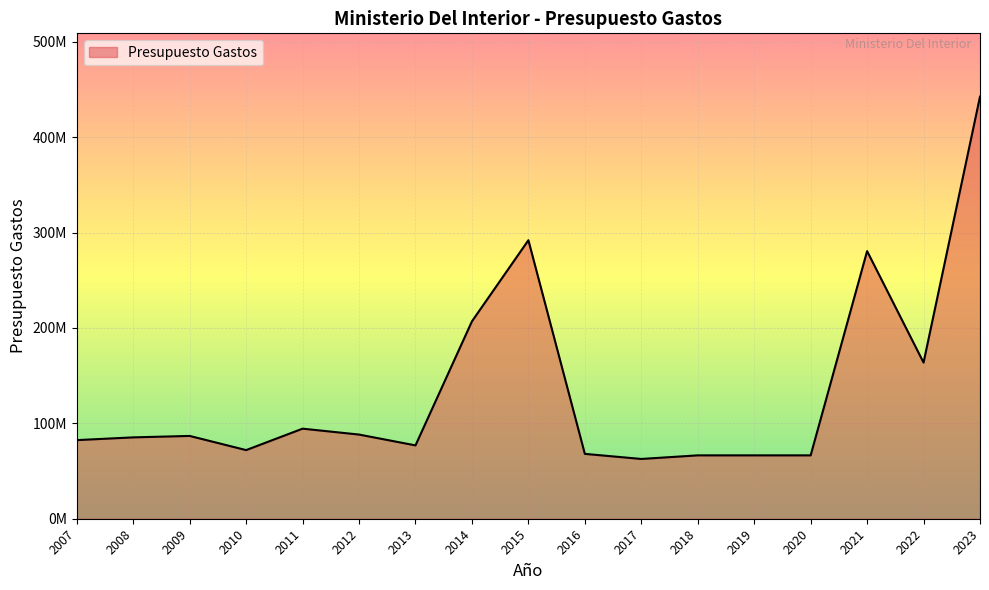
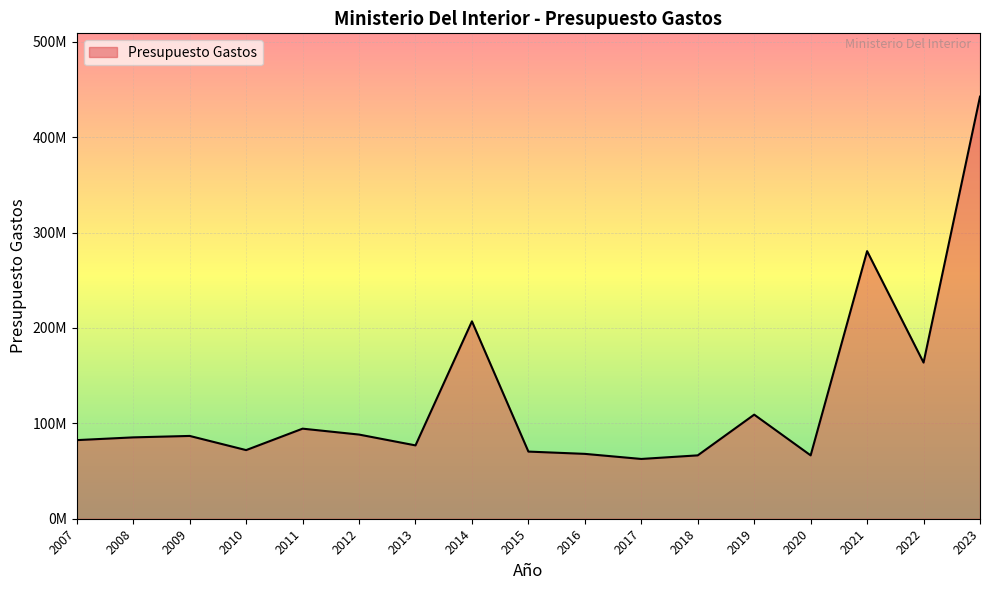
  {
    "2007": 80000000,
    "2008": 90000000,
    "2009": 90000000,
    "2010": 70000000,
    "2011": 90000000,
    "2012": 90000000,
    "2013": 80000000,
    "2014": 210000000,
-   "2015": 290000000,
+   "2015": 70000000,
    "2016": 70000000,
    "2017": 60000000,
    "2018": 70000000,
-   "2019": 70000000,
+   "2019": 110000000,
    "2020": 70000000,
    "2021": 280000000,
    "2022": 160000000,
    "2023": 440000000
  }
